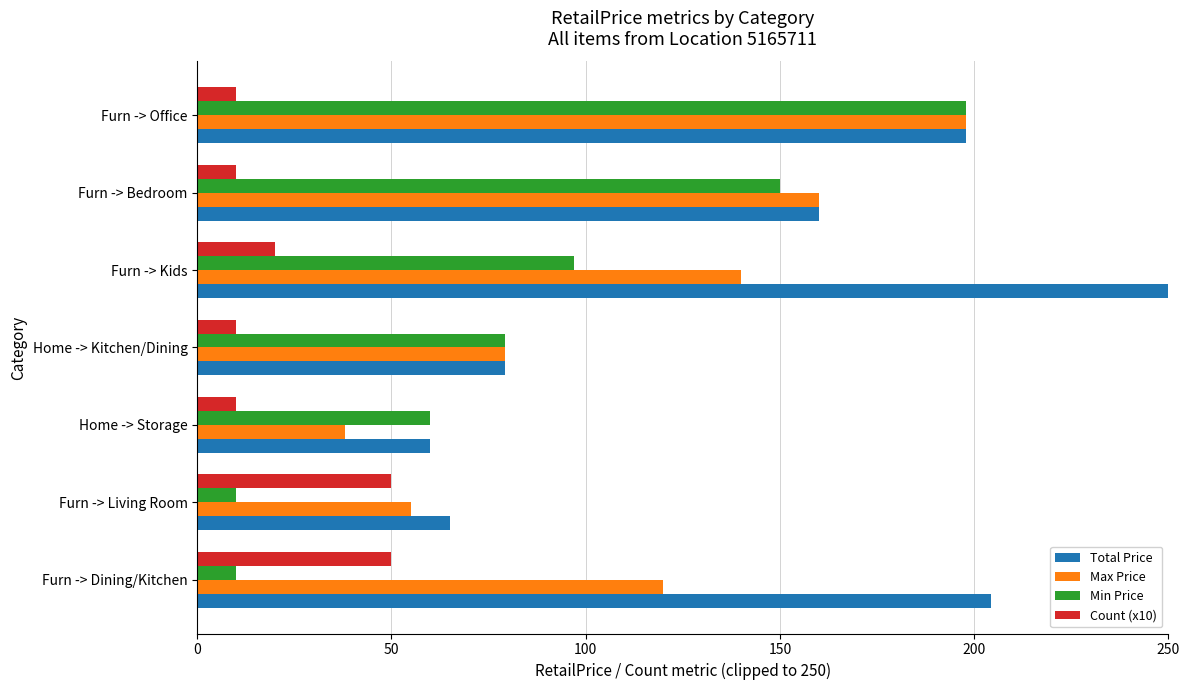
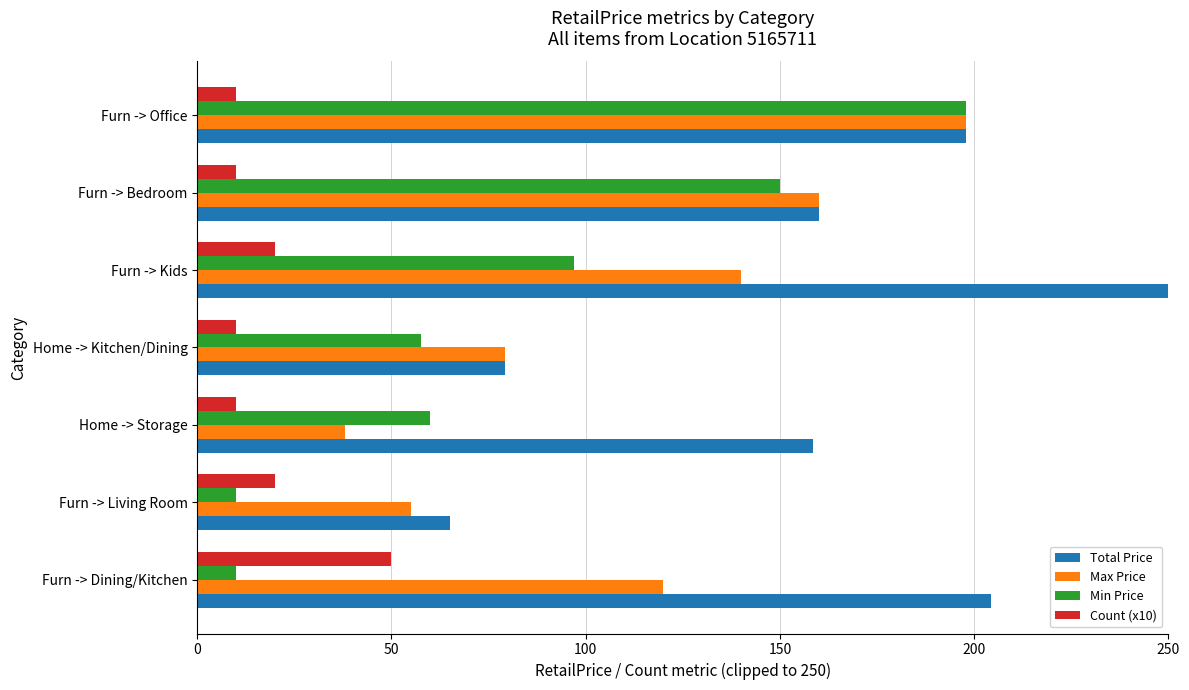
  {
    "Total Price": {
      "Furn -> Office": 198,
      "Furn -> Bedroom": 160,
      "Home -> Kitchen/Dining": 79,
-     "Home -> Storage": 60,
+     "Home -> Storage": 159,
      "Furn -> Living Room": 65,
      "Furn -> Dining/Kitchen": 204
    },
    "Max Price": {
      "Furn -> Office": 198,
      "Furn -> Bedroom": 160,
      "Furn -> Kids": 140,
      "Home -> Kitchen/Dining": 79,
      "Home -> Storage": 38,
      "Furn -> Living Room": 55,
      "Furn -> Dining/Kitchen": 120
    },
    "Min Price": {
      "Furn -> Office": 198,
      "Furn -> Bedroom": 150,
      "Furn -> Kids": 97,
-     "Home -> Kitchen/Dining": 79,
+     "Home -> Kitchen/Dining": 58,
      "Home -> Storage": 60,
      "Furn -> Living Room": 10,
      "Furn -> Dining/Kitchen": 10
    },
    "Count (x10)": {
      "Furn -> Office": 10,
      "Furn -> Bedroom": 10,
      "Furn -> Kids": 20,
      "Home -> Kitchen/Dining": 10,
      "Home -> Storage": 10,
-     "Furn -> Living Room": 50,
+     "Furn -> Living Room": 20,
      "Furn -> Dining/Kitchen": 50
    }
  }
